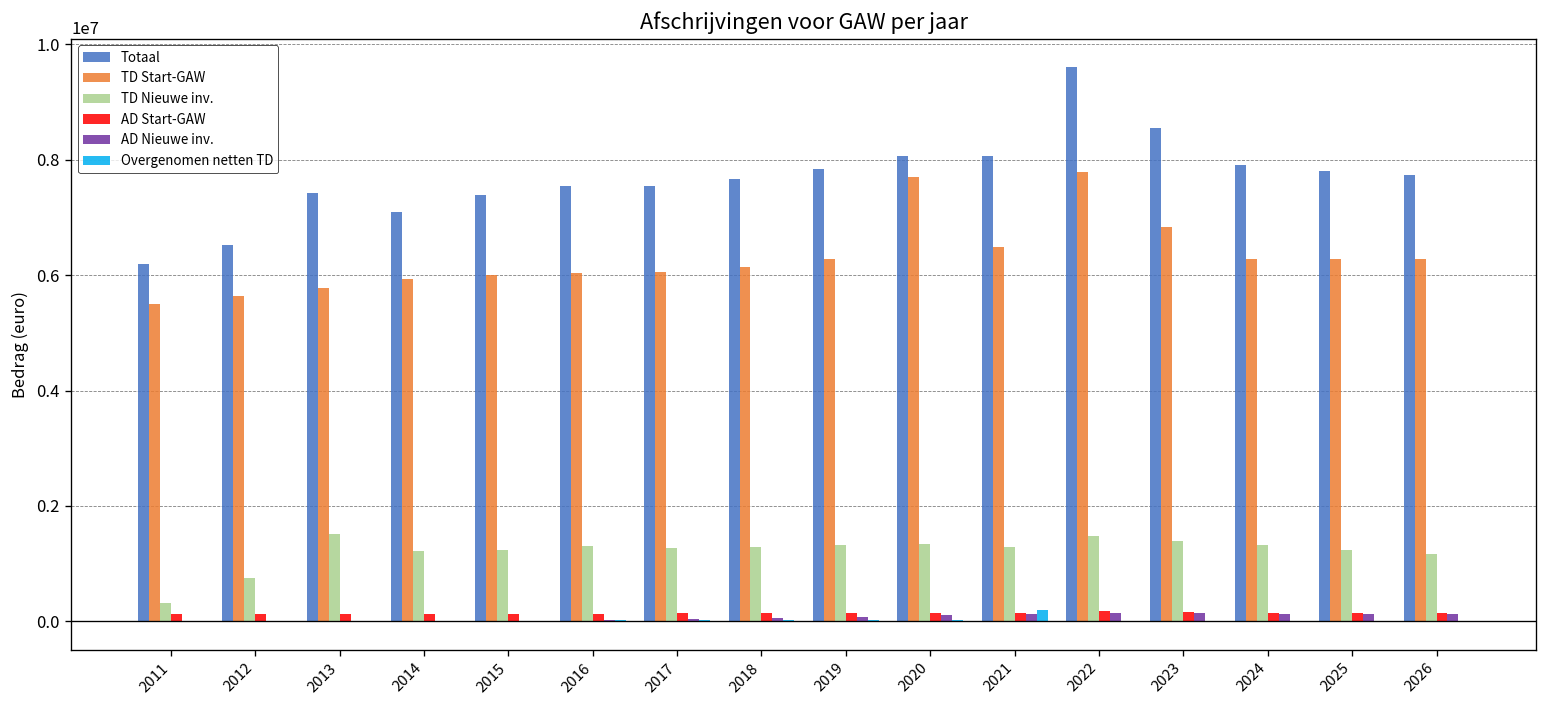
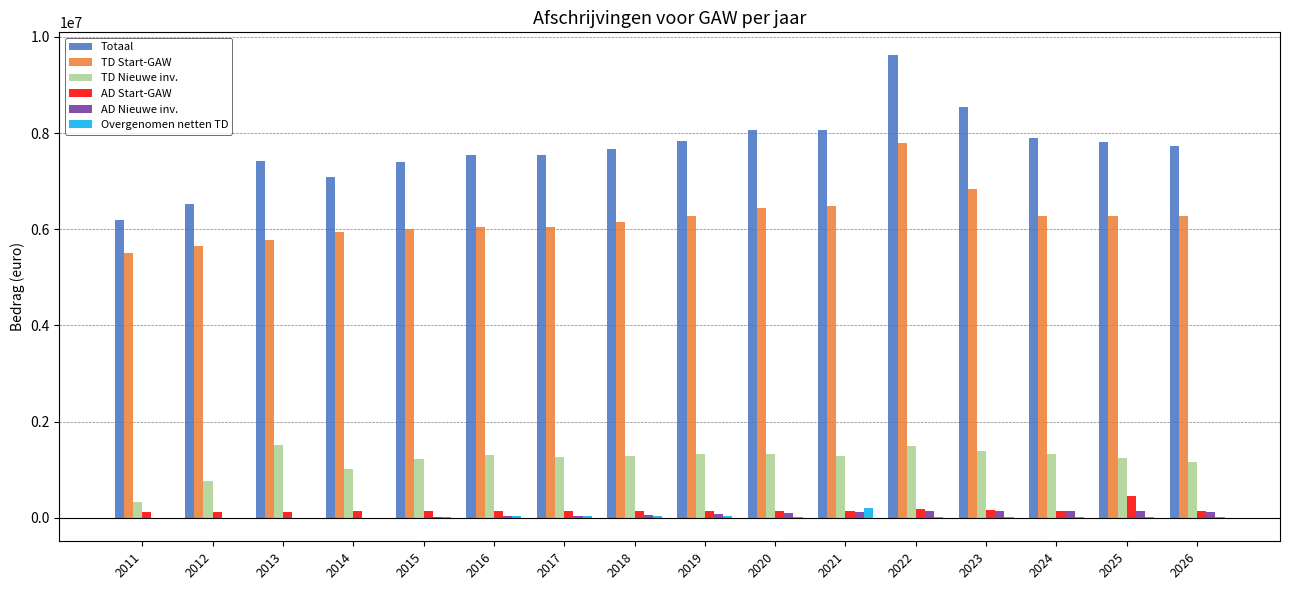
  {
    "Totaal": {
      "2011": 6200000,
      "2012": 6500000,
      "2013": 7400000,
      "2014": 7100000,
      "2015": 7400000,
      "2016": 7500000,
      "2017": 7500000,
      "2018": 7700000,
      "2019": 7800000,
      "2020": 8100000,
      "2021": 8100000,
      "2022": 9600000,
      "2023": 8500000,
      "2024": 7900000,
      "2025": 7800000,
      "2026": 7700000
    },
    "TD Start-GAW": {
      "2011": 5500000,
      "2012": 5600000,
      "2013": 5800000,
      "2014": 5900000,
      "2015": 6000000,
      "2016": 6000000,
      "2017": 6100000,
      "2018": 6100000,
      "2019": 6300000,
-     "2020": 7700000,
+     "2020": 6400000,
      "2021": 6500000,
      "2022": 7800000,
      "2023": 6800000,
      "2024": 6300000,
      "2025": 6300000,
      "2026": 6300000
    },
    "TD Nieuwe inv.": {
      "2011": 300000,
      "2012": 800000,
      "2013": 1500000,
-     "2014": 1200000,
+     "2014": 1000000,
      "2015": 1200000,
      "2016": 1300000,
      "2017": 1300000,
      "2018": 1300000,
      "2019": 1300000,
      "2020": 1300000,
      "2021": 1300000,
      "2022": 1500000,
      "2023": 1400000,
      "2024": 1300000,
      "2025": 1200000,
      "2026": 1200000
    },
    "AD Start-GAW": {
      "2011": 100000,
      "2012": 100000,
      "2013": 100000,
      "2014": 100000,
      "2015": 100000,
      "2016": 100000,
      "2017": 100000,
      "2018": 100000,
      "2019": 100000,
      "2020": 100000,
      "2021": 100000,
      "2022": 200000,
      "2023": 200000,
      "2024": 100000,
-     "2025": 100000,
+     "2025": 500000,
      "2026": 100000
    },
    "AD Nieuwe inv.": {
      "2018": 100000,
      "2019": 100000,
      "2020": 100000,
      "2021": 100000,
      "2022": 100000,
      "2023": 100000,
      "2024": 100000,
      "2025": 100000,
      "2026": 100000
    },
    "Overgenomen netten TD": {
      "2011": 0,
      "2012": 0,
      "2013": 0,
      "2014": 0,
      "2021": 200000
    }
  }
